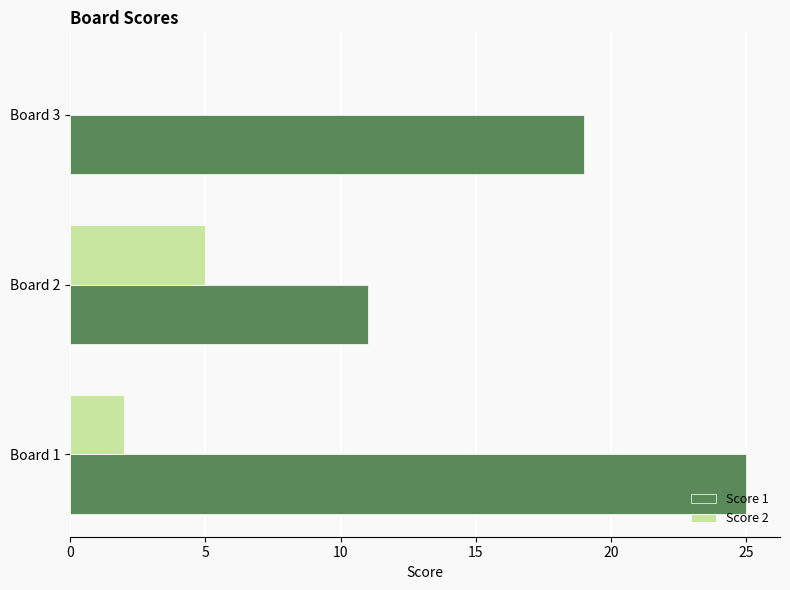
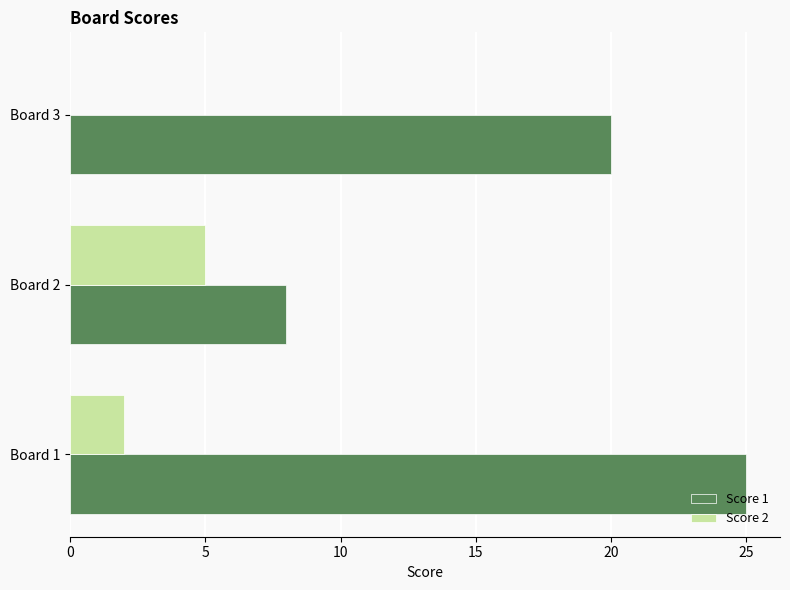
  {
    "Score 1": {
-     "Board 3": 19,
-     "Board 2": 11,
+     "Board 3": 20,
+     "Board 2": 8,
      "Board 1": 25
    },
    "Score 2": {
      "Board 3": 0,
      "Board 2": 5,
      "Board 1": 2
    }
  }
